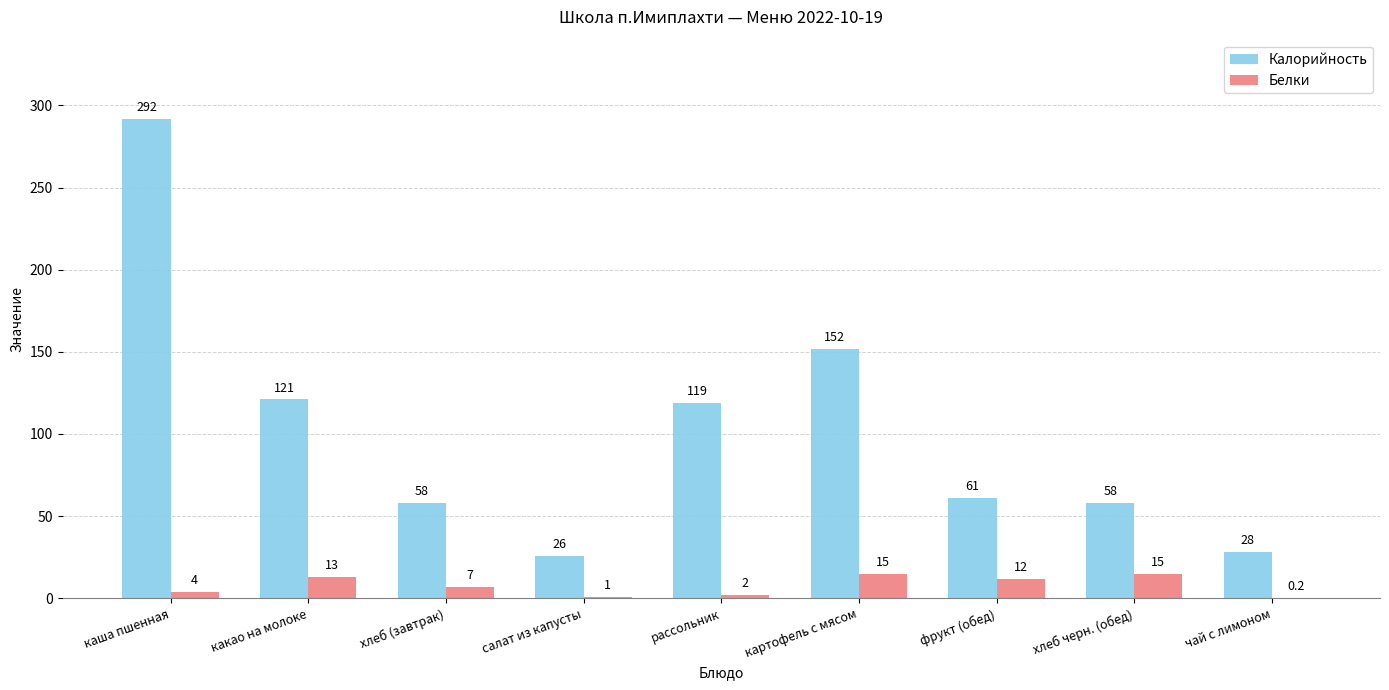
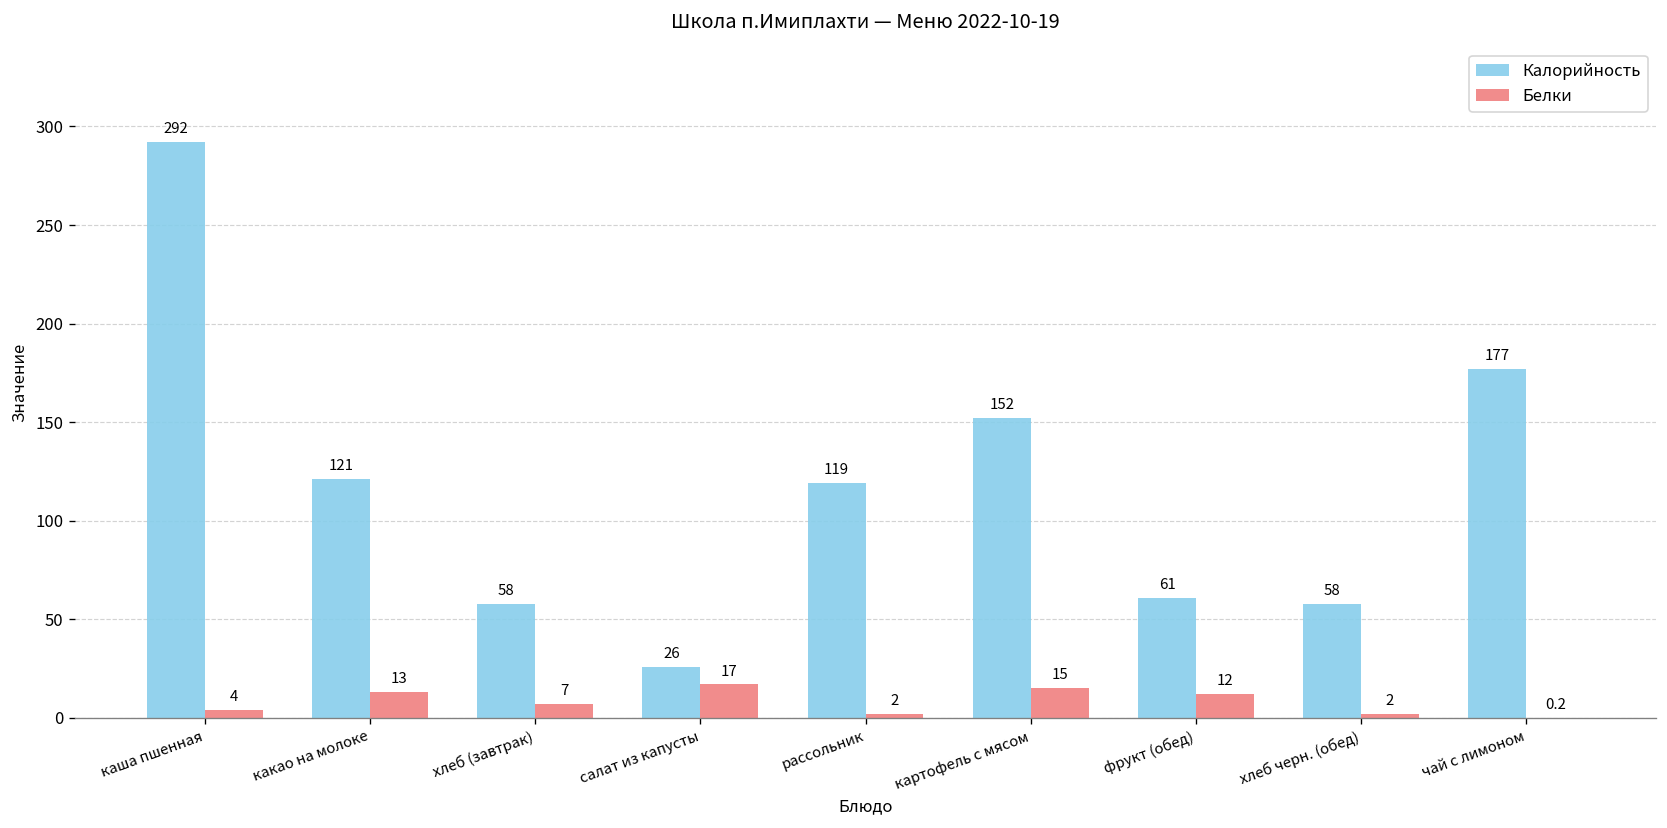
  {
    "Калорийность": {
      "каша пшенная": 292,
      "какао на молоке": 121,
      "хлеб (завтрак)": 58,
      "салат из капусты": 26,
      "рассольник": 119,
      "картофель с мясом": 152,
      "фрукт (обед)": 61,
      "хлеб черн. (обед)": 58,
-     "чай с лимоном": 28
+     "чай с лимоном": 177
    },
    "Белки": {
      "каша пшенная": 4,
      "какао на молоке": 13,
      "хлеб (завтрак)": 7,
-     "салат из капусты": 1,
+     "салат из капусты": 17,
      "рассольник": 2,
      "картофель с мясом": 15,
      "фрукт (обед)": 12,
-     "хлеб черн. (обед)": 15,
+     "хлеб черн. (обед)": 2,
      "чай с лимоном": 0.2
    }
  }
